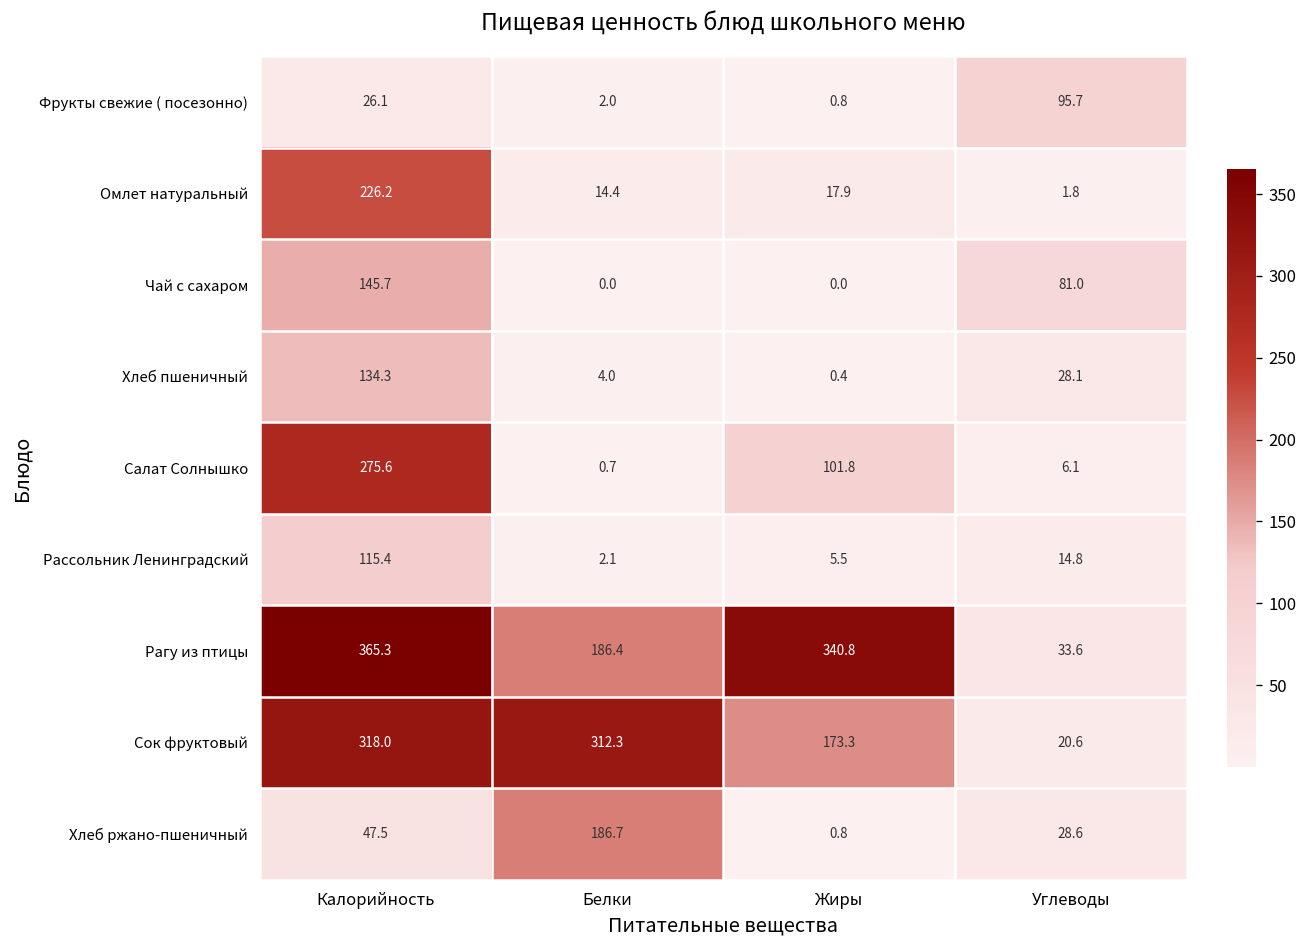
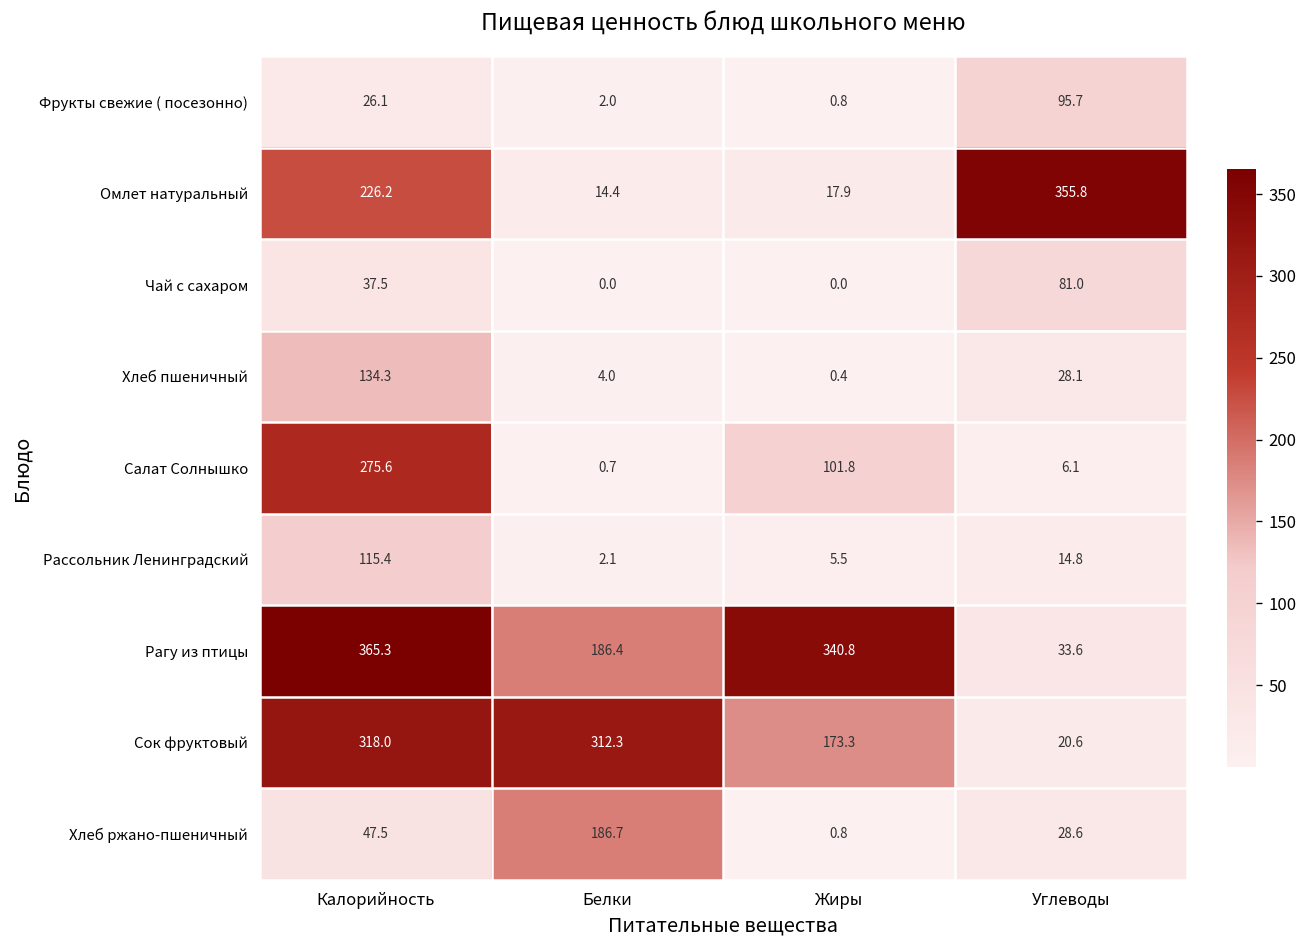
  {
    "Фрукты свежие ( посезонно)": {
      "Калорийность": 26.1,
      "Белки": 2.0,
      "Жиры": 0.8,
      "Углеводы": 95.7
    },
    "Омлет натуральный": {
      "Калорийность": 226.2,
      "Белки": 14.4,
      "Жиры": 17.9,
-     "Углеводы": 1.8
+     "Углеводы": 355.8
    },
    "Чай с сахаром": {
-     "Калорийность": 145.7,
+     "Калорийность": 37.5,
      "Белки": 0.0,
      "Жиры": 0.0,
      "Углеводы": 81.0
    },
    "Хлеб пшеничный": {
      "Калорийность": 134.3,
      "Белки": 4.0,
      "Жиры": 0.4,
      "Углеводы": 28.1
    },
    "Салат Солнышко": {
      "Калорийность": 275.6,
      "Белки": 0.7,
      "Жиры": 101.8,
      "Углеводы": 6.1
    },
    "Рассольник Ленинградский": {
      "Калорийность": 115.4,
      "Белки": 2.1,
      "Жиры": 5.5,
      "Углеводы": 14.8
    },
    "Рагу из птицы": {
      "Калорийность": 365.3,
      "Белки": 186.4,
      "Жиры": 340.8,
      "Углеводы": 33.6
    },
    "Сок фруктовый": {
      "Калорийность": 318.0,
      "Белки": 312.3,
      "Жиры": 173.3,
      "Углеводы": 20.6
    },
    "Хлеб ржано-пшеничный": {
      "Калорийность": 47.5,
      "Белки": 186.7,
      "Жиры": 0.8,
      "Углеводы": 28.6
    }
  }
